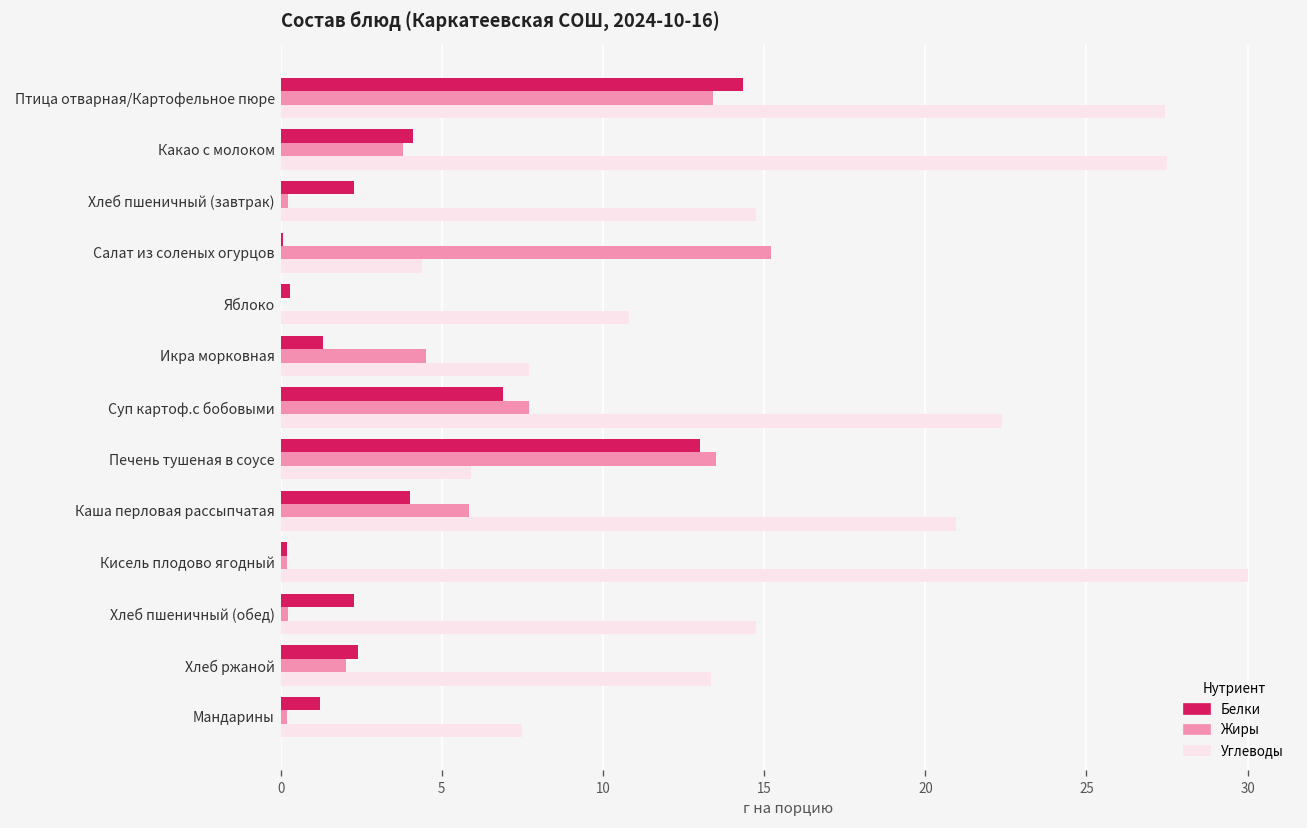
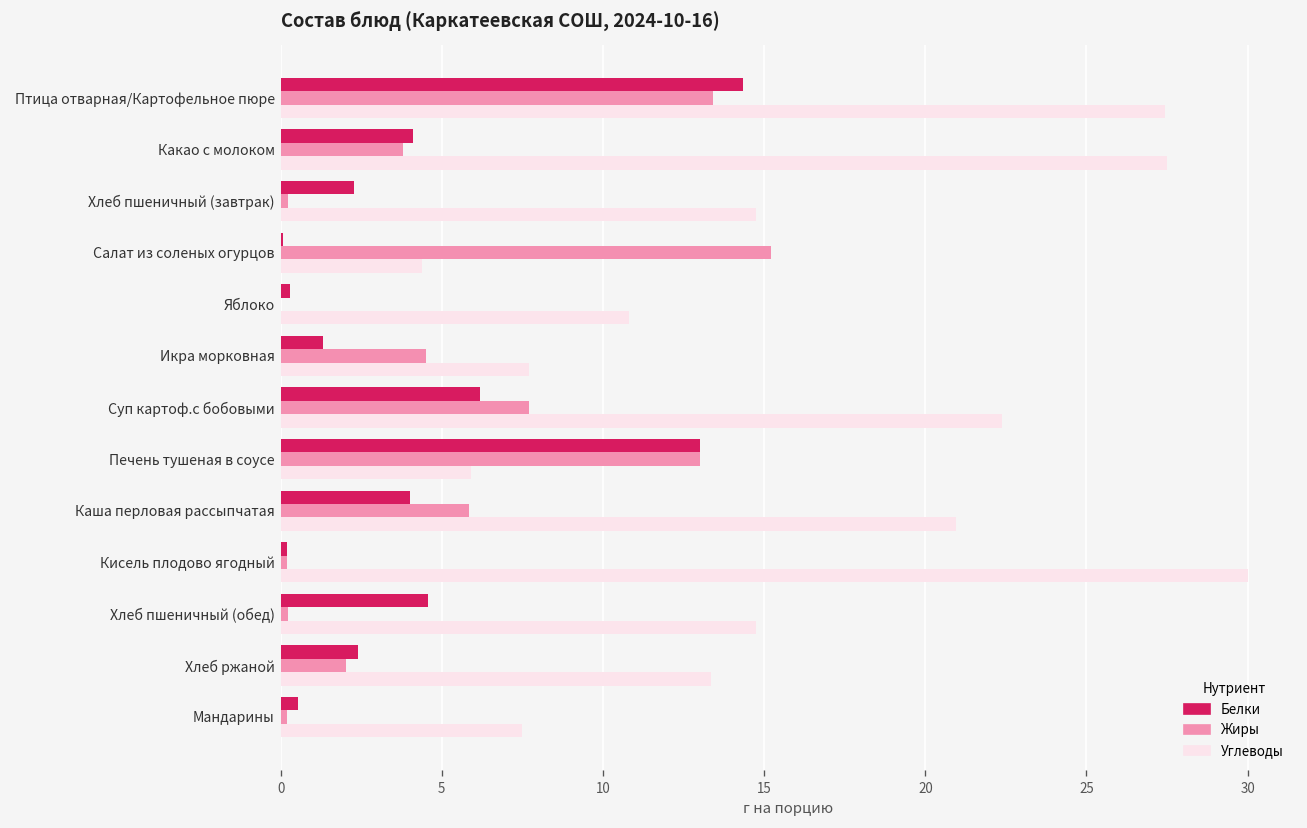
  {
    "Белки": {
      "Птица отварная/Картофельное пюре": 14.4,
      "Какао с молоком": 4.1,
      "Хлеб пшеничный (завтрак)": 2.3,
      "Яблоко": 0.3,
      "Икра морковная": 1.3,
-     "Суп картоф.с бобовыми": 6.9,
+     "Суп картоф.с бобовыми": 6.2,
      "Печень тушеная в соусе": 13.0,
      "Каша перловая рассыпчатая": 4.0,
      "Кисель плодово ягодный": 0.2,
-     "Хлеб пшеничный (обед)": 2.3,
+     "Хлеб пшеничный (обед)": 4.6,
      "Хлеб ржаной": 2.4,
-     "Мандарины": 1.2
+     "Мандарины": 0.5
    },
    "Жиры": {
      "Птица отварная/Картофельное пюре": 13.4,
      "Какао с молоком": 3.8,
      "Хлеб пшеничный (завтрак)": 0.2,
      "Салат из соленых огурцов": 15.2,
      "Яблоко": 0.0,
      "Икра морковная": 4.5,
      "Суп картоф.с бобовыми": 7.7,
-     "Печень тушеная в соусе": 13.5,
+     "Печень тушеная в соусе": 13.0,
      "Каша перловая рассыпчатая": 5.9,
      "Кисель плодово ягодный": 0.2,
      "Хлеб пшеничный (обед)": 0.2,
      "Хлеб ржаной": 2.0,
      "Мандарины": 0.2
    },
    "Углеводы": {
      "Птица отварная/Картофельное пюре": 27.5,
      "Какао с молоком": 27.5,
      "Хлеб пшеничный (завтрак)": 14.8,
      "Салат из соленых огурцов": 4.4,
      "Яблоко": 10.8,
      "Икра морковная": 7.7,
      "Суп картоф.с бобовыми": 22.4,
      "Печень тушеная в соусе": 5.9,
      "Каша перловая рассыпчатая": 21.0,
      "Кисель плодово ягодный": 30.0,
      "Хлеб пшеничный (обед)": 14.8,
      "Хлеб ржаной": 13.4,
      "Мандарины": 7.5
    }
  }
